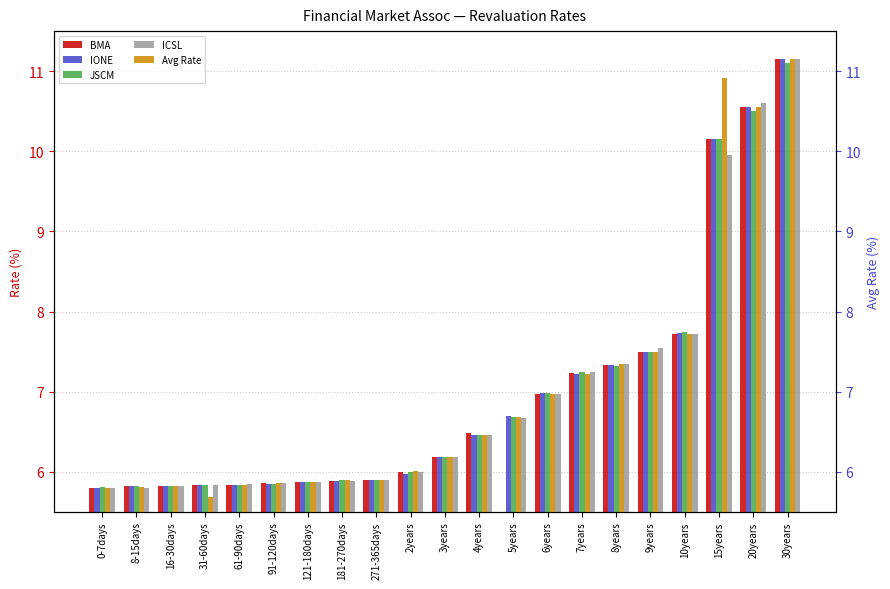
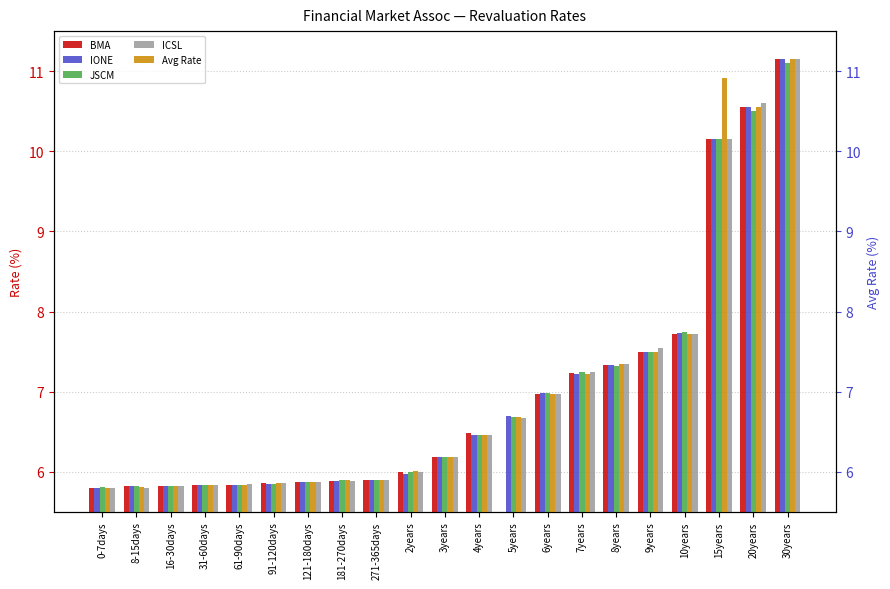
  {
    "BMA": {
      "0-7days": 5.8,
      "8-15days": 5.8,
      "16-30days": 5.8,
      "31-60days": 5.8,
      "61-90days": 5.8,
      "91-120days": 5.9,
      "121-180days": 5.9,
      "181-270days": 5.9,
      "271-365days": 5.9,
      "2years": 6.0,
      "3years": 6.2,
      "4years": 6.5,
      "6years": 7.0,
      "7years": 7.2,
      "8years": 7.3,
      "9years": 7.5,
      "10years": 7.7,
      "15years": 10.2,
      "20years": 10.6,
      "30years": 11.2
    },
    "IONE": {
      "0-7days": 5.8,
      "8-15days": 5.8,
      "16-30days": 5.8,
      "31-60days": 5.8,
      "61-90days": 5.8,
      "91-120days": 5.9,
      "121-180days": 5.9,
      "181-270days": 5.9,
      "271-365days": 5.9,
      "2years": 6.0,
      "3years": 6.2,
      "4years": 6.5,
      "5years": 6.7,
      "6years": 7.0,
      "7years": 7.2,
      "8years": 7.3,
      "9years": 7.5,
      "10years": 7.7,
      "15years": 10.2,
      "20years": 10.6,
      "30years": 11.2
    },
    "JSCM": {
      "0-7days": 5.8,
      "8-15days": 5.8,
      "16-30days": 5.8,
      "31-60days": 5.8,
      "61-90days": 5.8,
      "91-120days": 5.9,
      "121-180days": 5.9,
      "181-270days": 5.9,
      "271-365days": 5.9,
      "2years": 6.0,
      "3years": 6.2,
      "4years": 6.5,
      "5years": 6.7,
      "6years": 7.0,
      "7years": 7.3,
      "8years": 7.3,
      "9years": 7.5,
      "10years": 7.8,
      "15years": 10.2,
      "20years": 10.5,
      "30years": 11.1
    },
    "ICSL": {
      "0-7days": 5.8,
      "8-15days": 5.8,
      "16-30days": 5.8,
      "31-60days": 5.8,
      "61-90days": 5.9,
      "91-120days": 5.9,
      "121-180days": 5.9,
      "181-270days": 5.9,
      "271-365days": 5.9,
      "2years": 6.0,
      "3years": 6.2,
      "4years": 6.5,
      "5years": 6.7,
      "6years": 7.0,
      "7years": 7.3,
      "8years": 7.4,
      "9years": 7.6,
      "10years": 7.7,
-     "15years": 10.0,
+     "15years": 10.2,
      "20years": 10.6,
      "30years": 11.2
    },
    "Avg Rate": {
      "0-7days": 5.8,
      "8-15days": 5.8,
      "16-30days": 5.8,
-     "31-60days": 5.7,
+     "31-60days": 5.8,
      "61-90days": 5.8,
      "91-120days": 5.9,
      "121-180days": 5.9,
      "181-270days": 5.9,
      "271-365days": 5.9,
      "2years": 6.0,
      "3years": 6.2,
      "4years": 6.5,
      "5years": 6.7,
      "6years": 7.0,
      "7years": 7.2,
      "8years": 7.3,
      "9years": 7.5,
      "10years": 7.7,
      "15years": 10.9,
      "20years": 10.6,
      "30years": 11.2
    }
  }
